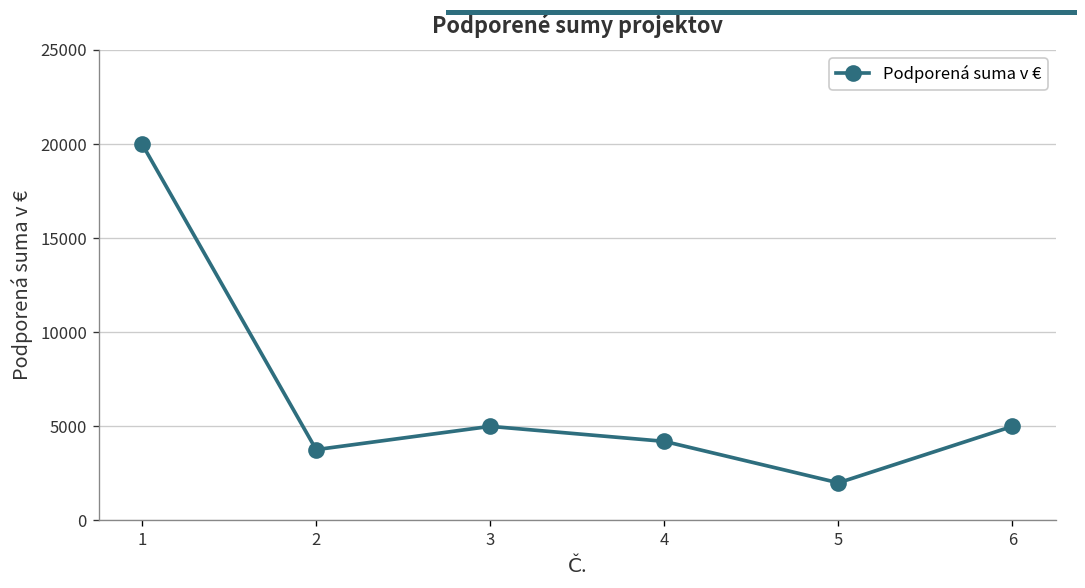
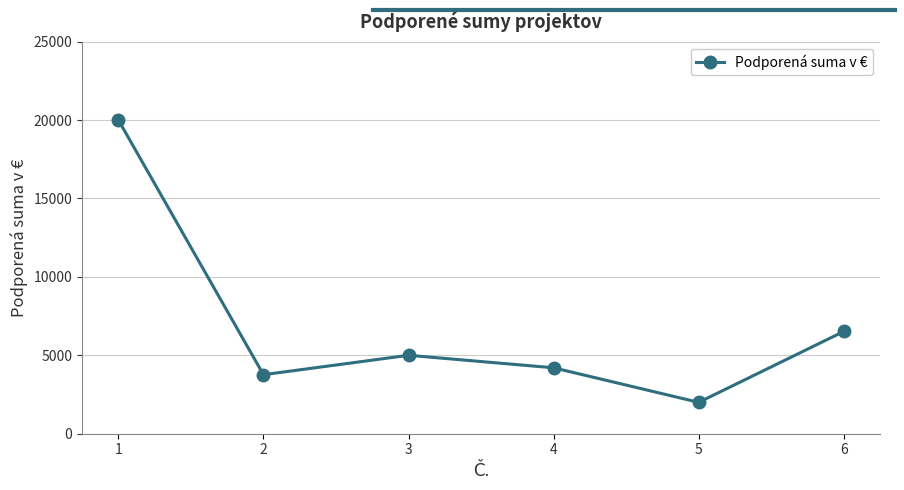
  {
    "1": 20000,
    "2": 3800,
    "3": 5000,
    "4": 4200,
    "5": 2000,
-   "6": 5000
+   "6": 6500
  }
